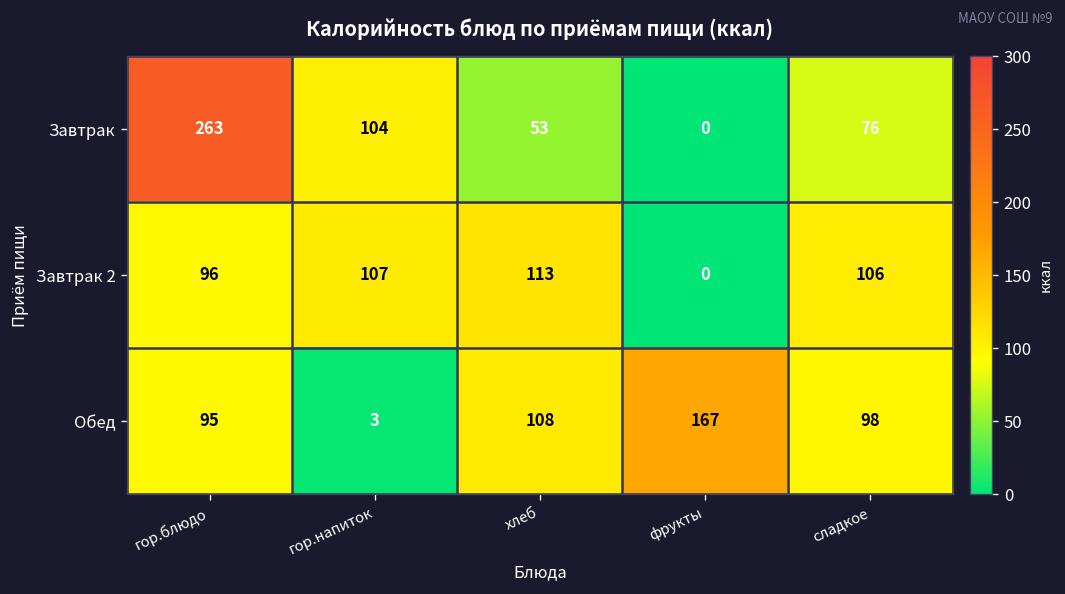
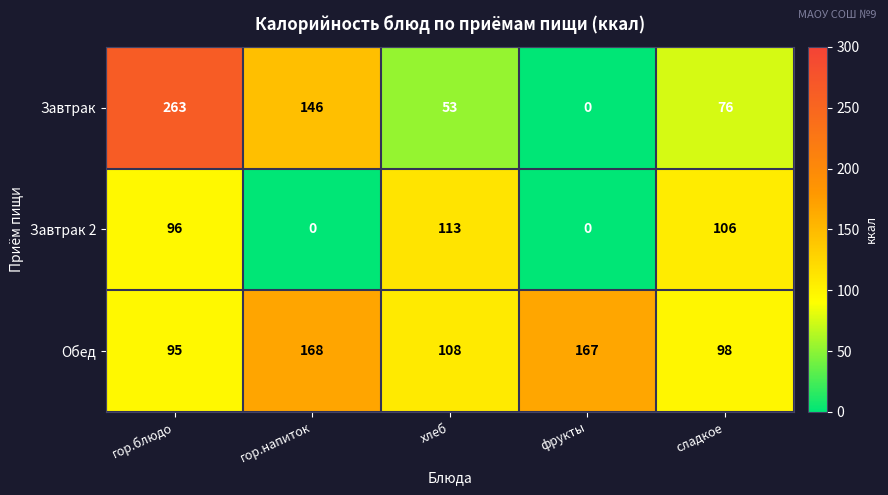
  {
    "Завтрак": {
      "гор.блюдо": 263,
-     "гор.напиток": 104,
+     "гор.напиток": 146,
      "хлеб": 53,
      "фрукты": 0,
      "сладкое": 76
    },
    "Завтрак 2": {
      "гор.блюдо": 96,
-     "гор.напиток": 107,
+     "гор.напиток": 0,
      "хлеб": 113,
      "фрукты": 0,
      "сладкое": 106
    },
    "Обед": {
      "гор.блюдо": 95,
-     "гор.напиток": 3,
+     "гор.напиток": 168,
      "хлеб": 108,
      "фрукты": 167,
      "сладкое": 98
    }
  }
